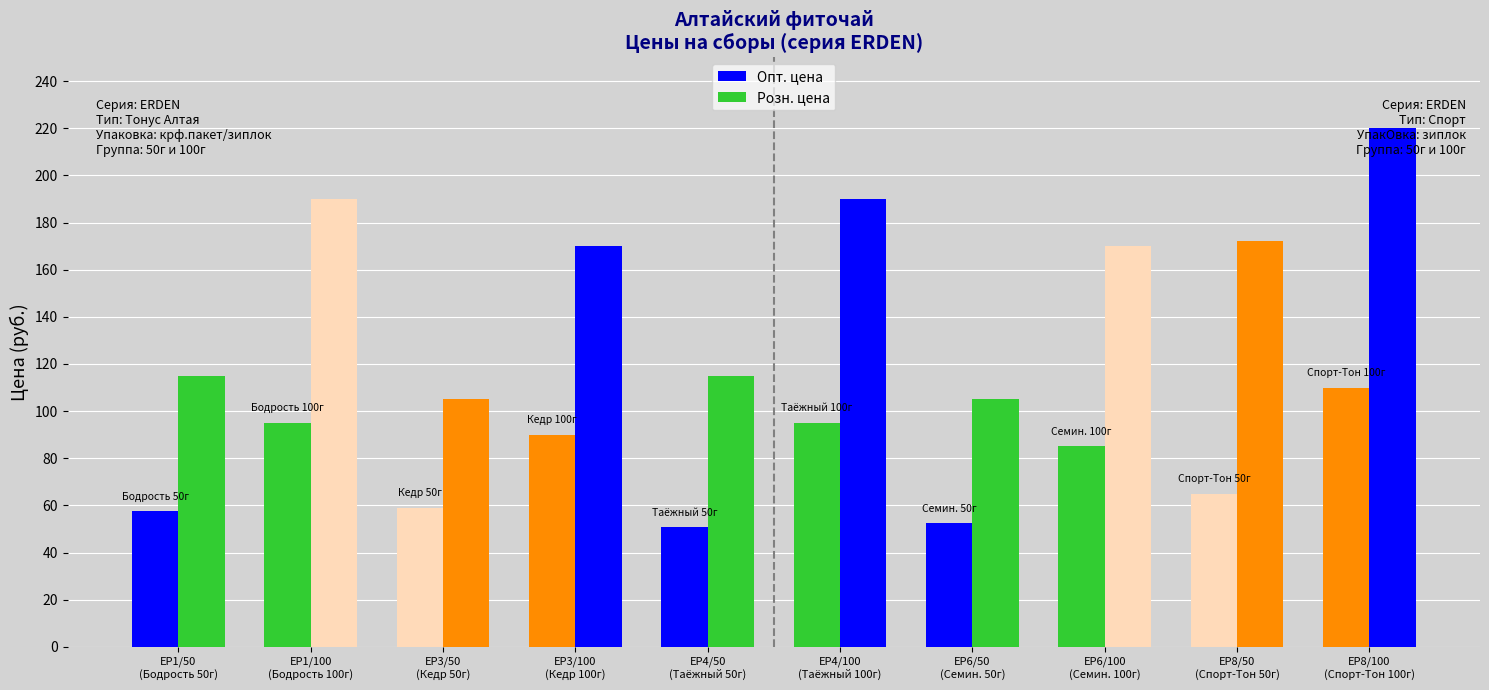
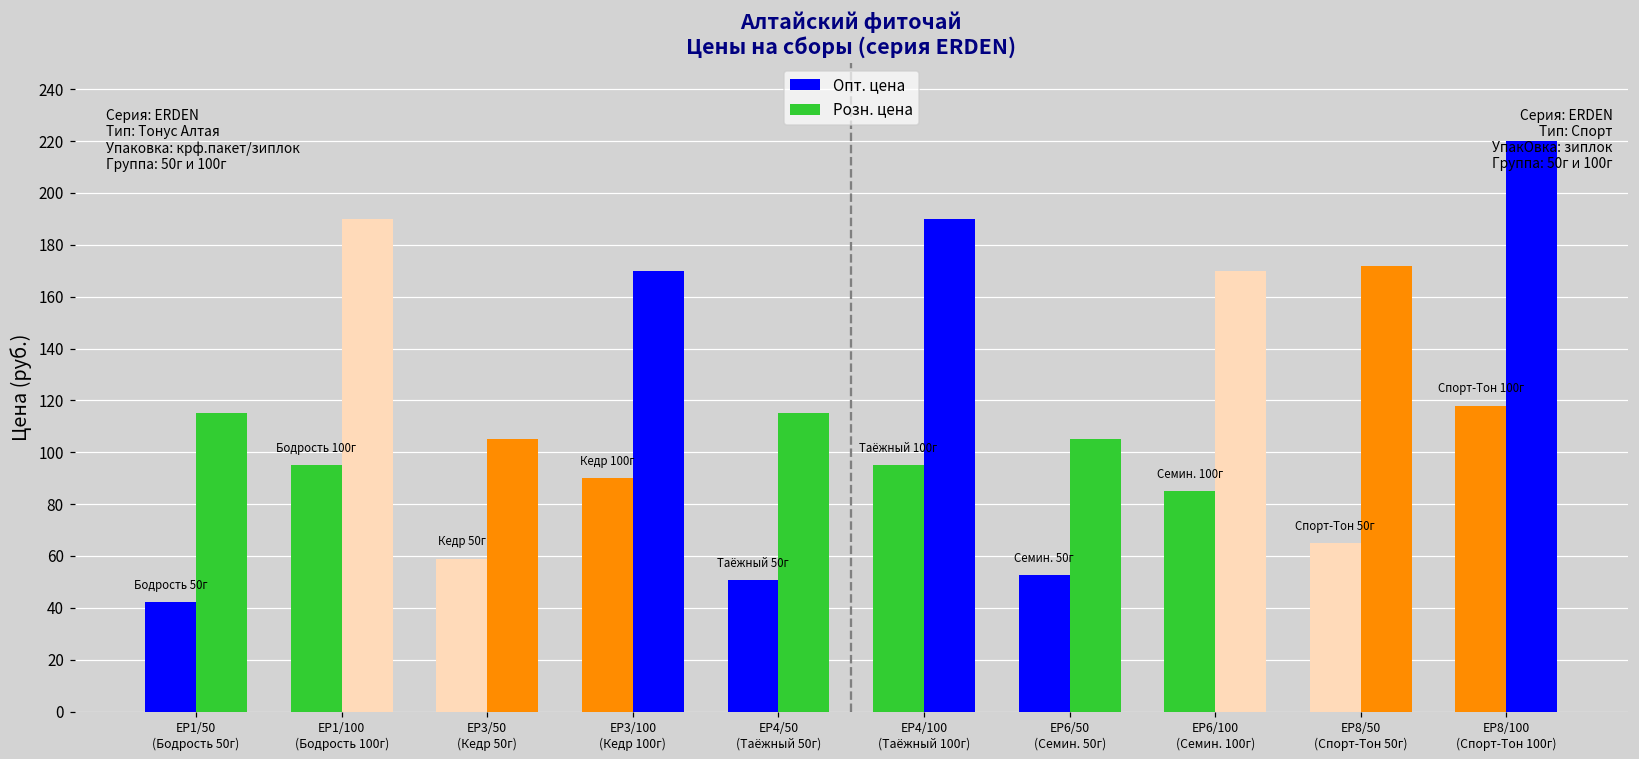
  {
    "Опт. цена": {
-     "ЕР1/50 (Бодрость 50г)": 58,
-     "ЕР8/100 (Спорт-Тон 100г)": 110
+     "ЕР1/50 (Бодрость 50г)": 42,
+     "ЕР8/100 (Спорт-Тон 100г)": 118
    },
    "Розн. цена": {
      "ЕР1/50 (Бодрость 50г)": 115,
      "ЕР1/100 (Бодрость 100г)": 190,
      "ЕР3/50 (Кедр 50г)": 105,
      "ЕР3/100 (Кедр 100г)": 170,
      "ЕР4/50 (Таёжный 50г)": 115,
      "ЕР4/100 (Таёжный 100г)": 190,
      "ЕР6/50 (Семин. 50г)": 105,
      "ЕР6/100 (Семин. 100г)": 170,
      "ЕР8/50 (Спорт-Тон 50г)": 172
    }
  }
